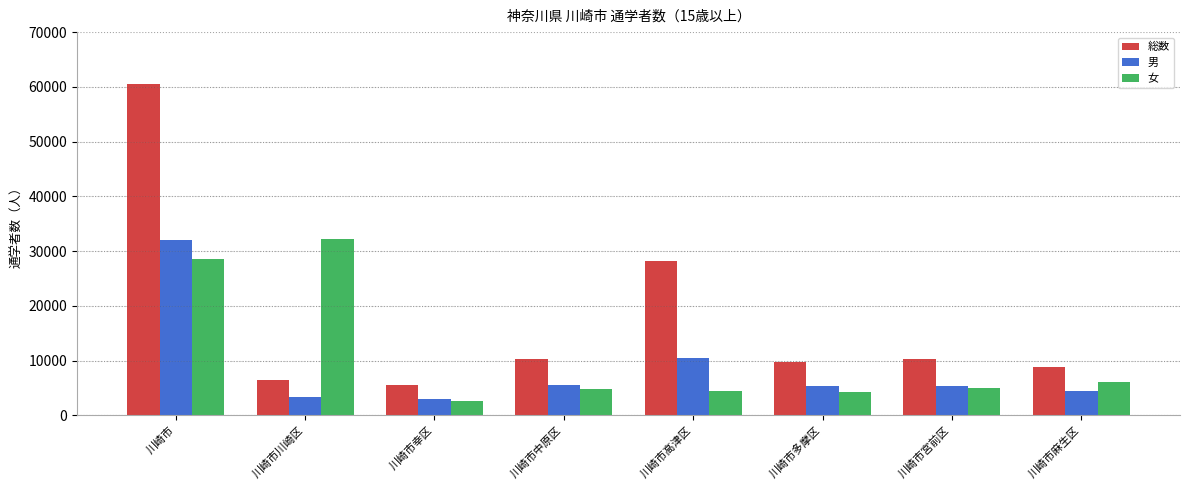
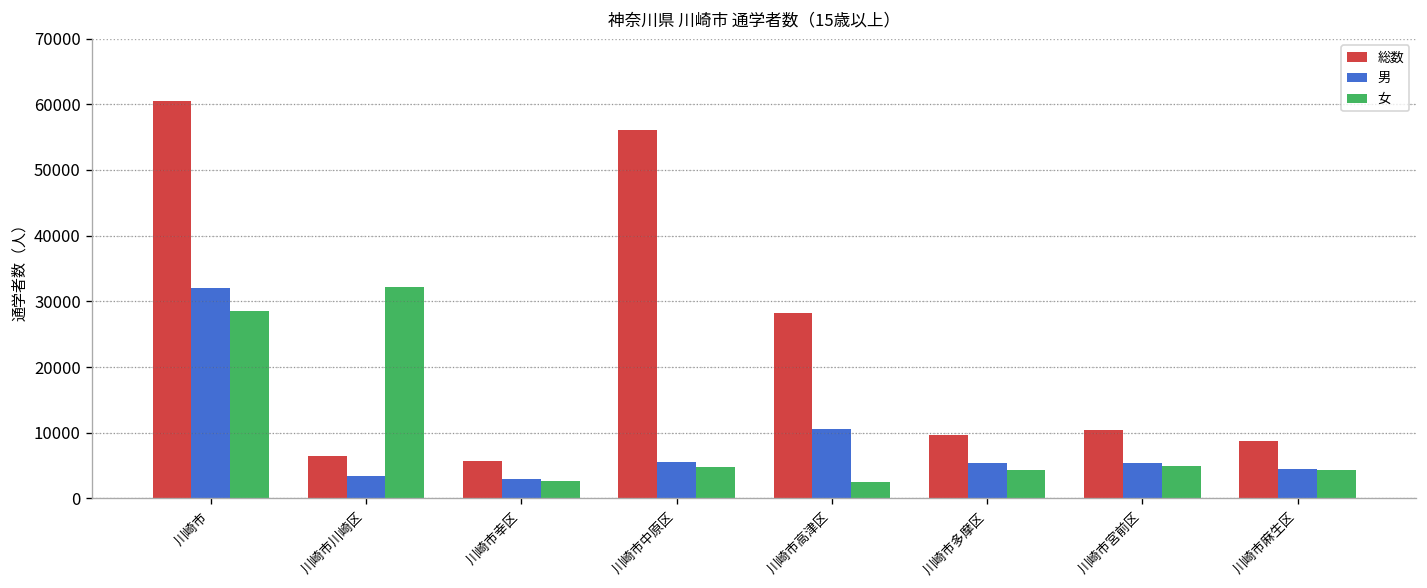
  {
    "総数": {
      "川崎市": 61000,
      "川崎市川崎区": 6000,
      "川崎市幸区": 6000,
-     "川崎市中原区": 10000,
+     "川崎市中原区": 56000,
      "川崎市高津区": 28000,
      "川崎市多摩区": 10000,
      "川崎市宮前区": 10000,
      "川崎市麻生区": 9000
    },
    "男": {
      "川崎市": 32000,
      "川崎市川崎区": 3000,
      "川崎市幸区": 3000,
      "川崎市中原区": 6000,
      "川崎市高津区": 11000,
      "川崎市多摩区": 5000,
      "川崎市宮前区": 5000,
      "川崎市麻生区": 4000
    },
    "女": {
      "川崎市": 29000,
      "川崎市川崎区": 32000,
      "川崎市幸区": 3000,
      "川崎市中原区": 5000,
-     "川崎市高津区": 4000,
+     "川崎市高津区": 2000,
      "川崎市多摩区": 4000,
      "川崎市宮前区": 5000,
-     "川崎市麻生区": 6000
+     "川崎市麻生区": 4000
    }
  }
